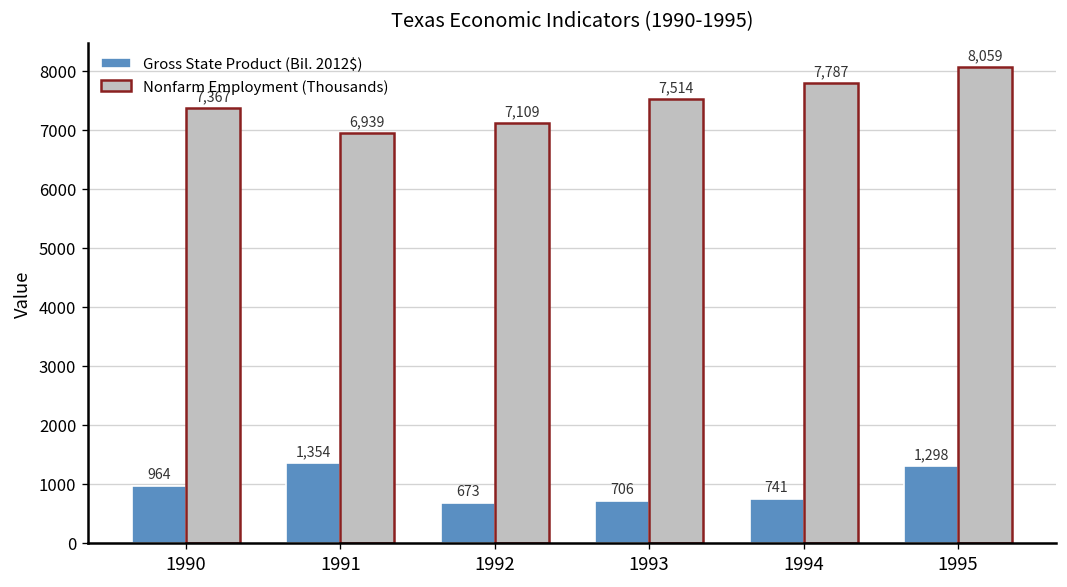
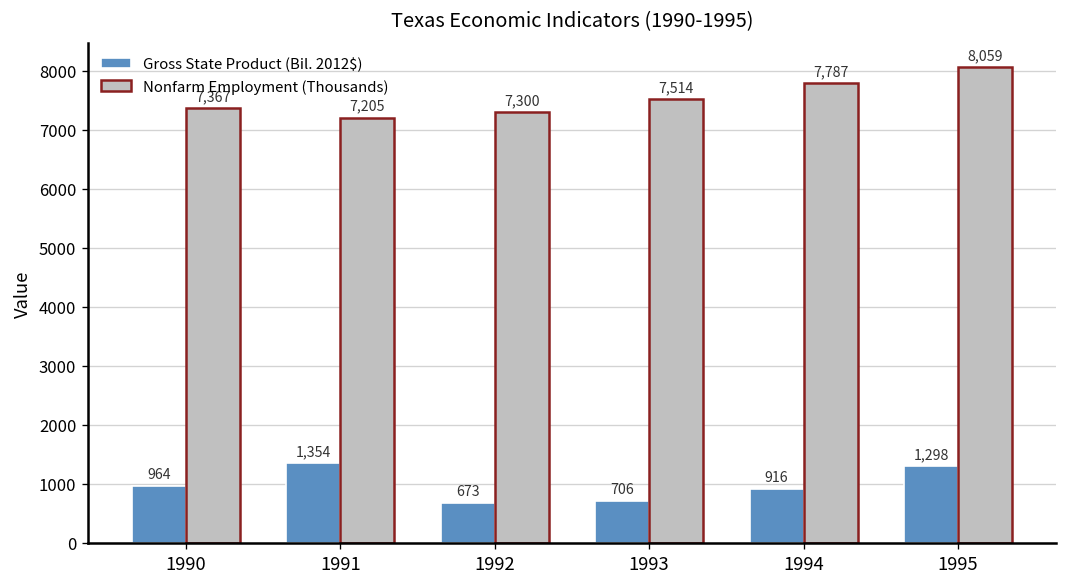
  {
    "Gross State Product (Bil. 2012$)": {
      "1990": "964",
      "1991": "1,354",
      "1992": "673",
      "1993": "706",
-     "1994": "741",
+     "1994": "916",
      "1995": "1,298"
    },
    "Nonfarm Employment (Thousands)": {
      "1990": "7,367",
-     "1991": "6,939",
-     "1992": "7,109",
+     "1991": "7,205",
+     "1992": "7,300",
      "1993": "7,514",
      "1994": "7,787",
      "1995": "8,059"
    }
  }
